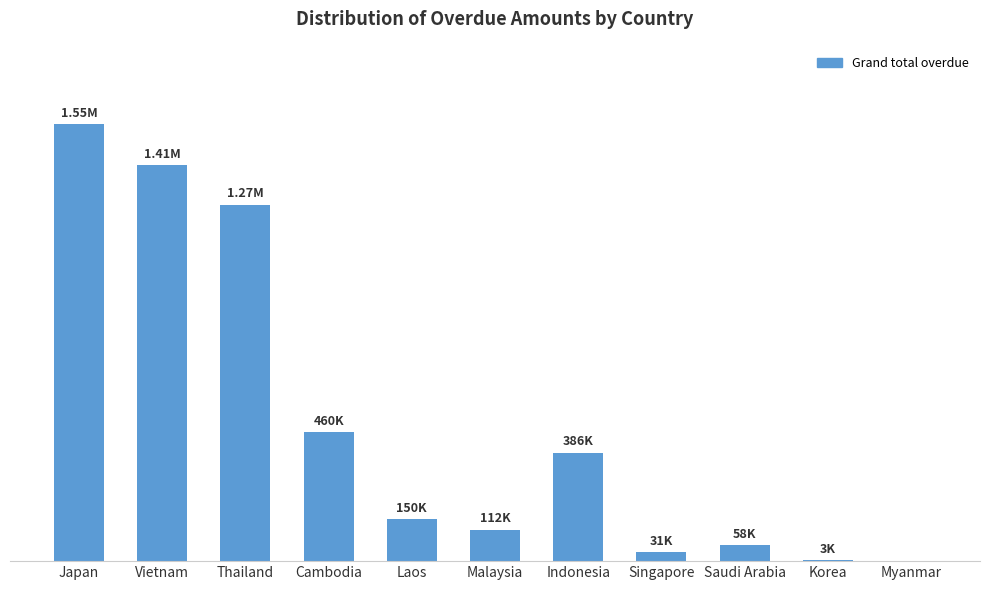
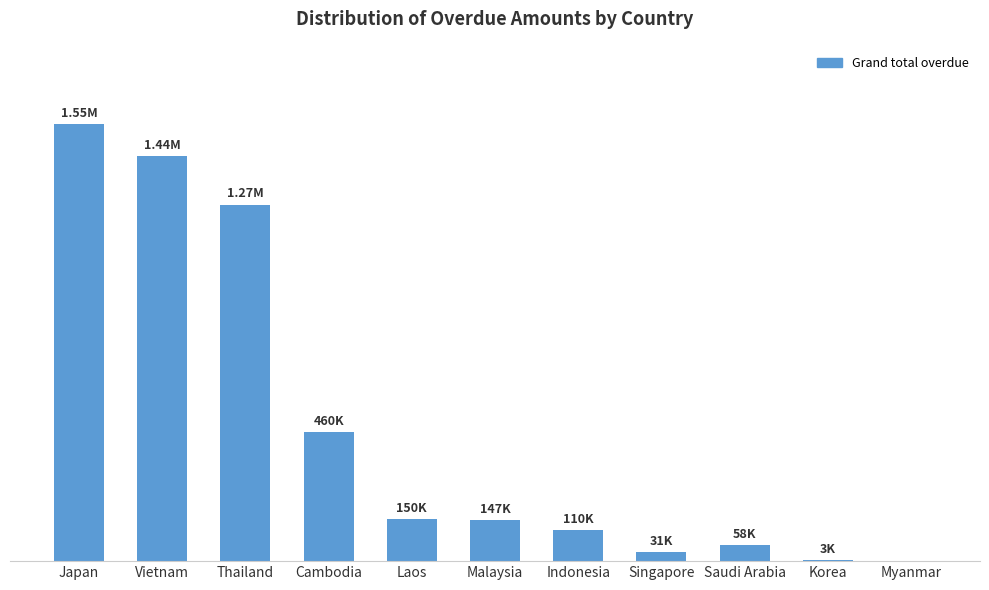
  {
    "Japan": "1.55M",
-   "Vietnam": "1.41M",
+   "Vietnam": "1.44M",
    "Thailand": "1.27M",
    "Cambodia": "460K",
    "Laos": "150K",
-   "Malaysia": "112K",
-   "Indonesia": "386K",
+   "Malaysia": "147K",
+   "Indonesia": "110K",
    "Singapore": "31K",
    "Saudi Arabia": "58K",
    "Korea": "3K"
  }
